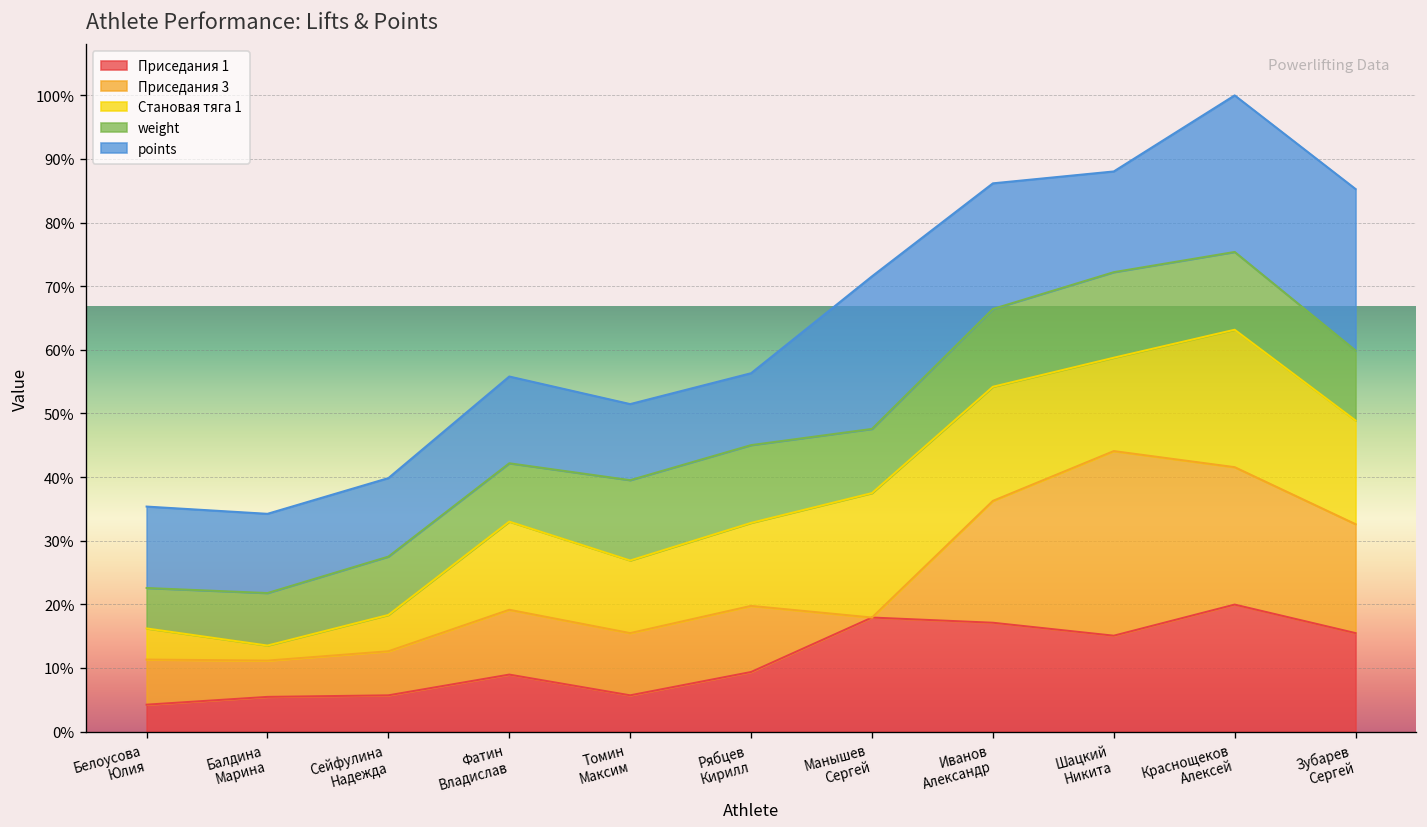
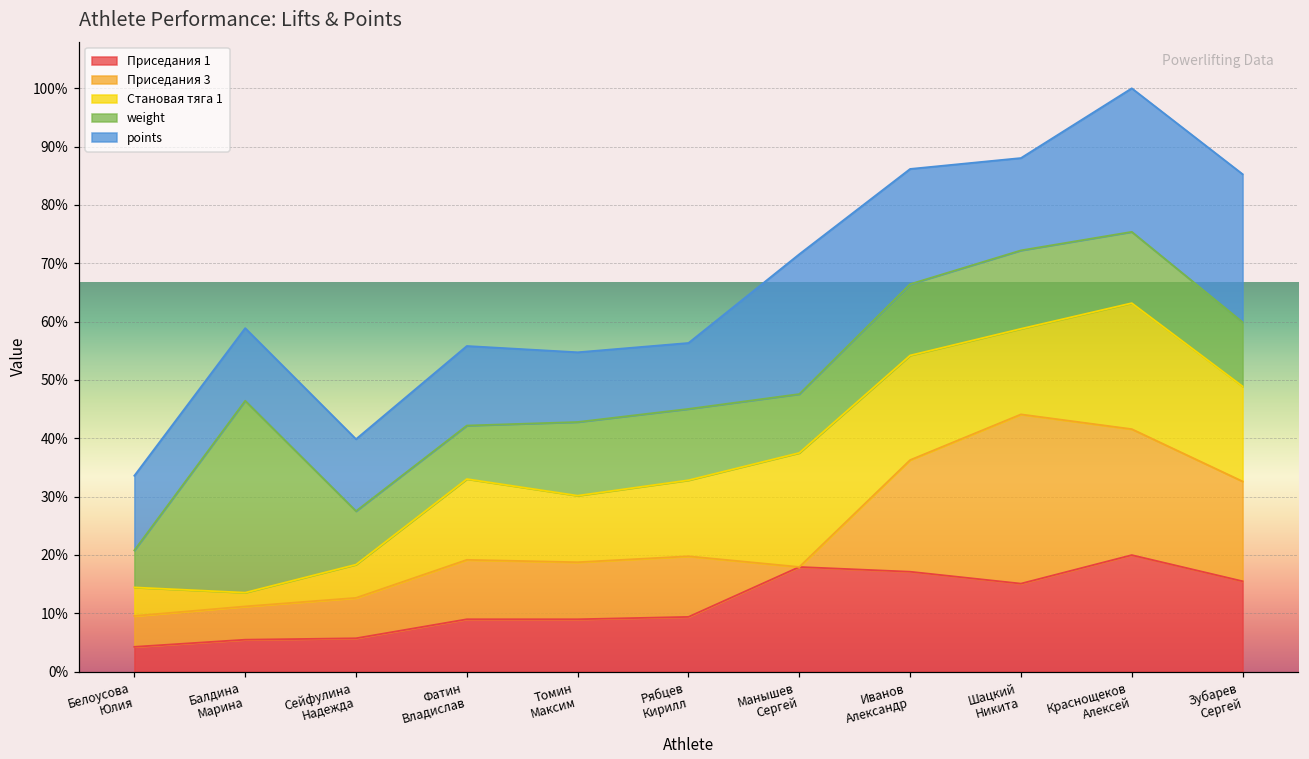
  {
    "Приседания 1": {
      "Белоусова Юлия": "4%",
      "Балдина Марина": "5%",
      "Сейфулина Надежда": "6%",
      "Фатин Владислав": "9%",
-     "Томин Максим": "6%",
+     "Томин Максим": "9%",
      "Рябцев Кирилл": "9%",
      "Иванов Александр": "17%",
      "Шацкий Никита": "15%",
      "Краснощеков Алексей": "20%",
      "Зубарев Сергей": "15%"
    },
    "Приседания 3": {
-     "Белоусова Юлия": "7%",
+     "Белоусова Юлия": "5%",
      "Балдина Марина": "6%",
      "Сейфулина Надежда": "7%",
      "Фатин Владислав": "10%",
      "Томин Максим": "10%",
      "Рябцев Кирилл": "10%",
      "Иванов Александр": "19%",
      "Шацкий Никита": "29%",
      "Краснощеков Алексей": "22%",
      "Зубарев Сергей": "17%"
    },
    "Становая тяга 1": {
      "Белоусова Юлия": "5%",
      "Балдина Марина": "2%",
      "Сейфулина Надежда": "6%",
      "Фатин Владислав": "14%",
      "Томин Максим": "11%",
      "Рябцев Кирилл": "13%",
      "Манышев Сергей": "20%",
      "Иванов Александр": "18%",
      "Шацкий Никита": "15%",
      "Краснощеков Алексей": "22%",
      "Зубарев Сергей": "16%"
    },
    "weight": {
      "Белоусова Юлия": "6%",
-     "Балдина Марина": "8%",
+     "Балдина Марина": "33%",
      "Сейфулина Надежда": "9%",
      "Фатин Владислав": "9%",
      "Томин Максим": "13%",
      "Рябцев Кирилл": "12%",
      "Манышев Сергей": "10%",
      "Иванов Александр": "12%",
      "Шацкий Никита": "13%",
      "Краснощеков Алексей": "12%",
      "Зубарев Сергей": "11%"
    },
    "points": {
      "Белоусова Юлия": "13%",
      "Балдина Марина": "12%",
      "Сейфулина Надежда": "12%",
      "Фатин Владислав": "14%",
      "Томин Максим": "12%",
      "Рябцев Кирилл": "11%",
      "Манышев Сергей": "24%",
      "Иванов Александр": "20%",
      "Шацкий Никита": "16%",
      "Краснощеков Алексей": "25%",
      "Зубарев Сергей": "25%"
    }
  }
